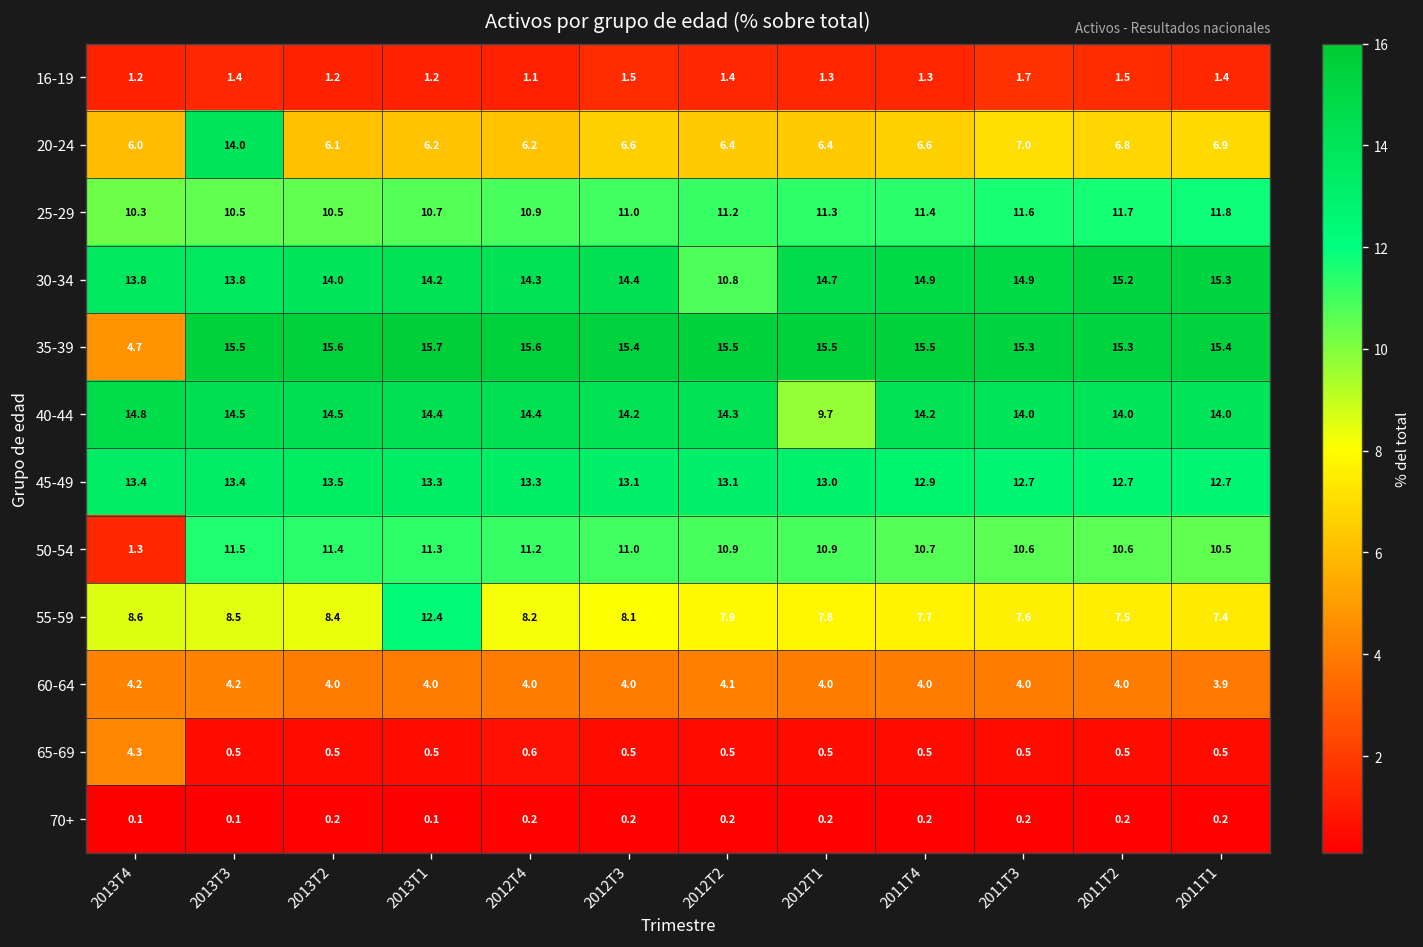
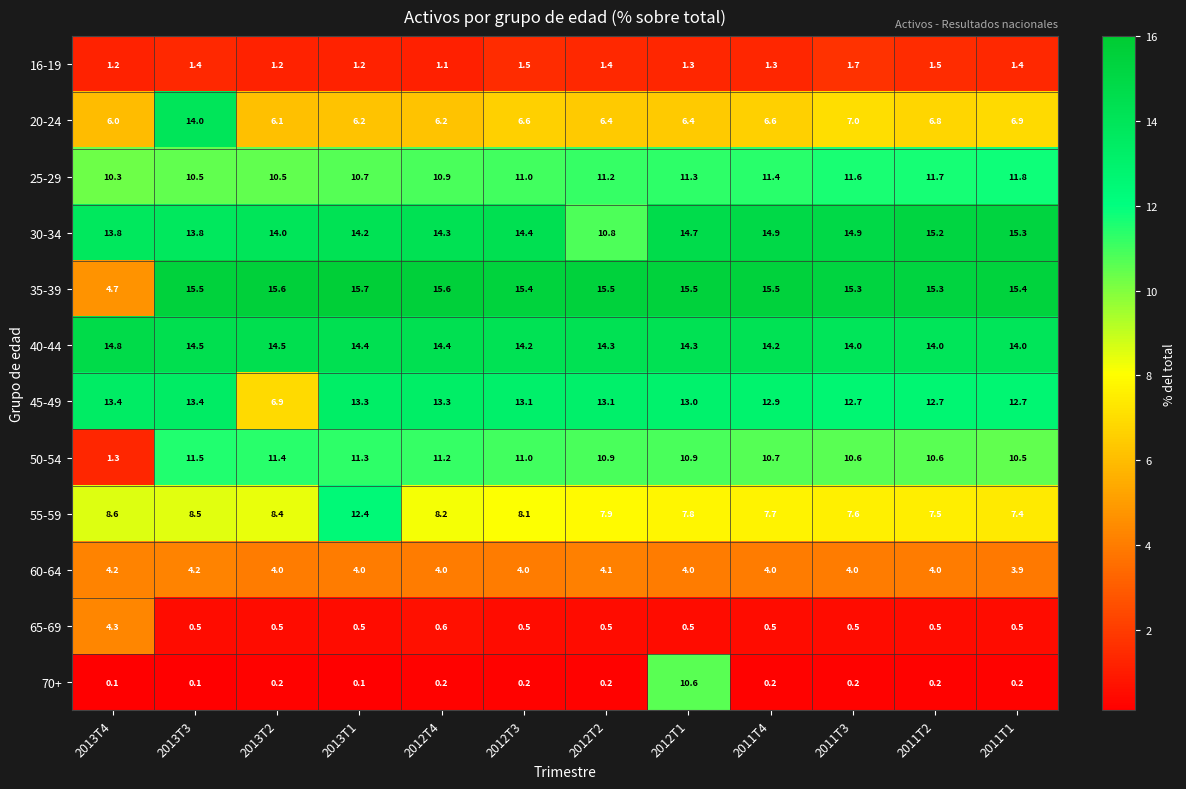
  {
    "16-19": {
      "2013T4": 1.2,
      "2013T3": 1.4,
      "2013T2": 1.2,
      "2013T1": 1.2,
      "2012T4": 1.1,
      "2012T3": 1.5,
      "2012T2": 1.4,
      "2012T1": 1.3,
      "2011T4": 1.3,
      "2011T3": 1.7,
      "2011T2": 1.5,
      "2011T1": 1.4
    },
    "20-24": {
      "2013T4": 6.0,
      "2013T3": 14.0,
      "2013T2": 6.1,
      "2013T1": 6.2,
      "2012T4": 6.2,
      "2012T3": 6.6,
      "2012T2": 6.4,
      "2012T1": 6.4,
      "2011T4": 6.6,
      "2011T3": 7.0,
      "2011T2": 6.8,
      "2011T1": 6.9
    },
    "25-29": {
      "2013T4": 10.3,
      "2013T3": 10.5,
      "2013T2": 10.5,
      "2013T1": 10.7,
      "2012T4": 10.9,
      "2012T3": 11.0,
      "2012T2": 11.2,
      "2012T1": 11.3,
      "2011T4": 11.4,
      "2011T3": 11.6,
      "2011T2": 11.7,
      "2011T1": 11.8
    },
    "30-34": {
      "2013T4": 13.8,
      "2013T3": 13.8,
      "2013T2": 14.0,
      "2013T1": 14.2,
      "2012T4": 14.3,
      "2012T3": 14.4,
      "2012T2": 10.8,
      "2012T1": 14.7,
      "2011T4": 14.9,
      "2011T3": 14.9,
      "2011T2": 15.2,
      "2011T1": 15.3
    },
    "35-39": {
      "2013T4": 4.7,
      "2013T3": 15.5,
      "2013T2": 15.6,
      "2013T1": 15.7,
      "2012T4": 15.6,
      "2012T3": 15.4,
      "2012T2": 15.5,
      "2012T1": 15.5,
      "2011T4": 15.5,
      "2011T3": 15.3,
      "2011T2": 15.3,
      "2011T1": 15.4
    },
    "40-44": {
      "2013T4": 14.8,
      "2013T3": 14.5,
      "2013T2": 14.5,
      "2013T1": 14.4,
      "2012T4": 14.4,
      "2012T3": 14.2,
      "2012T2": 14.3,
-     "2012T1": 9.7,
+     "2012T1": 14.3,
      "2011T4": 14.2,
      "2011T3": 14.0,
      "2011T2": 14.0,
      "2011T1": 14.0
    },
    "45-49": {
      "2013T4": 13.4,
      "2013T3": 13.4,
-     "2013T2": 13.5,
+     "2013T2": 6.9,
      "2013T1": 13.3,
      "2012T4": 13.3,
      "2012T3": 13.1,
      "2012T2": 13.1,
      "2012T1": 13.0,
      "2011T4": 12.9,
      "2011T3": 12.7,
      "2011T2": 12.7,
      "2011T1": 12.7
    },
    "50-54": {
      "2013T4": 1.3,
      "2013T3": 11.5,
      "2013T2": 11.4,
      "2013T1": 11.3,
      "2012T4": 11.2,
      "2012T3": 11.0,
      "2012T2": 10.9,
      "2012T1": 10.9,
      "2011T4": 10.7,
      "2011T3": 10.6,
      "2011T2": 10.6,
      "2011T1": 10.5
    },
    "55-59": {
      "2013T4": 8.6,
      "2013T3": 8.5,
      "2013T2": 8.4,
      "2013T1": 12.4,
      "2012T4": 8.2,
      "2012T3": 8.1,
      "2012T2": 7.9,
      "2012T1": 7.8,
      "2011T4": 7.7,
      "2011T3": 7.6,
      "2011T2": 7.5,
      "2011T1": 7.4
    },
    "60-64": {
      "2013T4": 4.2,
      "2013T3": 4.2,
      "2013T2": 4.0,
      "2013T1": 4.0,
      "2012T4": 4.0,
      "2012T3": 4.0,
      "2012T2": 4.1,
      "2012T1": 4.0,
      "2011T4": 4.0,
      "2011T3": 4.0,
      "2011T2": 4.0,
      "2011T1": 3.9
    },
    "65-69": {
      "2013T4": 4.3,
      "2013T3": 0.5,
      "2013T2": 0.5,
      "2013T1": 0.5,
      "2012T4": 0.6,
      "2012T3": 0.5,
      "2012T2": 0.5,
      "2012T1": 0.5,
      "2011T4": 0.5,
      "2011T3": 0.5,
      "2011T2": 0.5,
      "2011T1": 0.5
    },
    "70+": {
      "2013T4": 0.1,
      "2013T3": 0.1,
      "2013T2": 0.2,
      "2013T1": 0.1,
      "2012T4": 0.2,
      "2012T3": 0.2,
      "2012T2": 0.2,
-     "2012T1": 0.2,
+     "2012T1": 10.6,
      "2011T4": 0.2,
      "2011T3": 0.2,
      "2011T2": 0.2,
      "2011T1": 0.2
    }
  }
